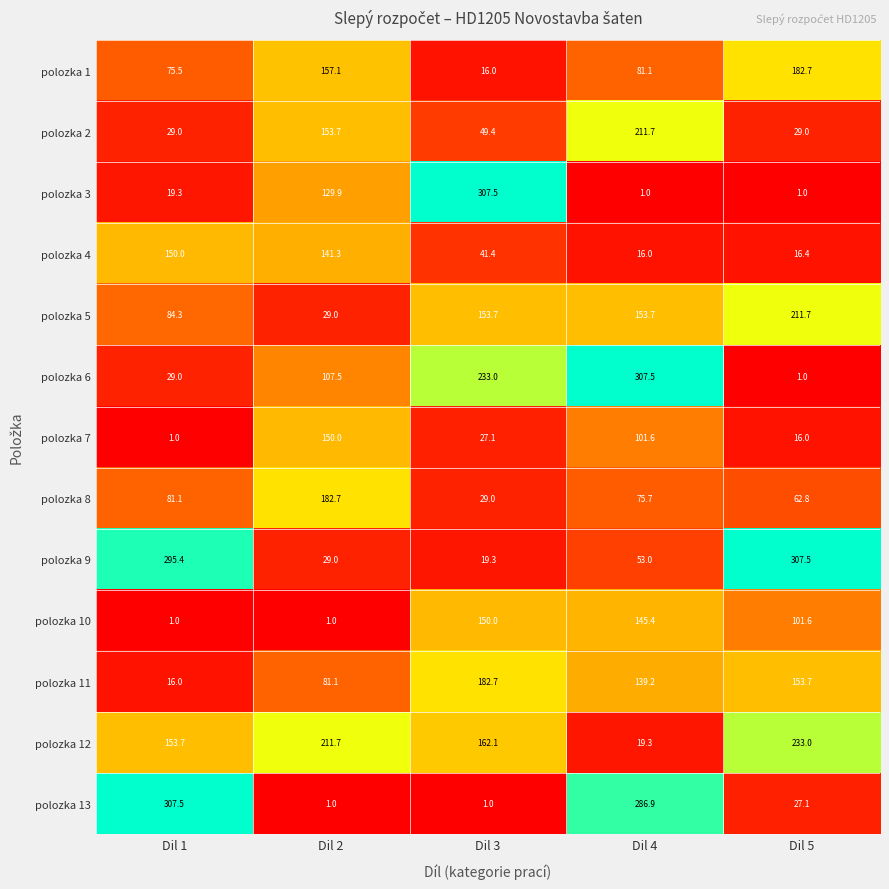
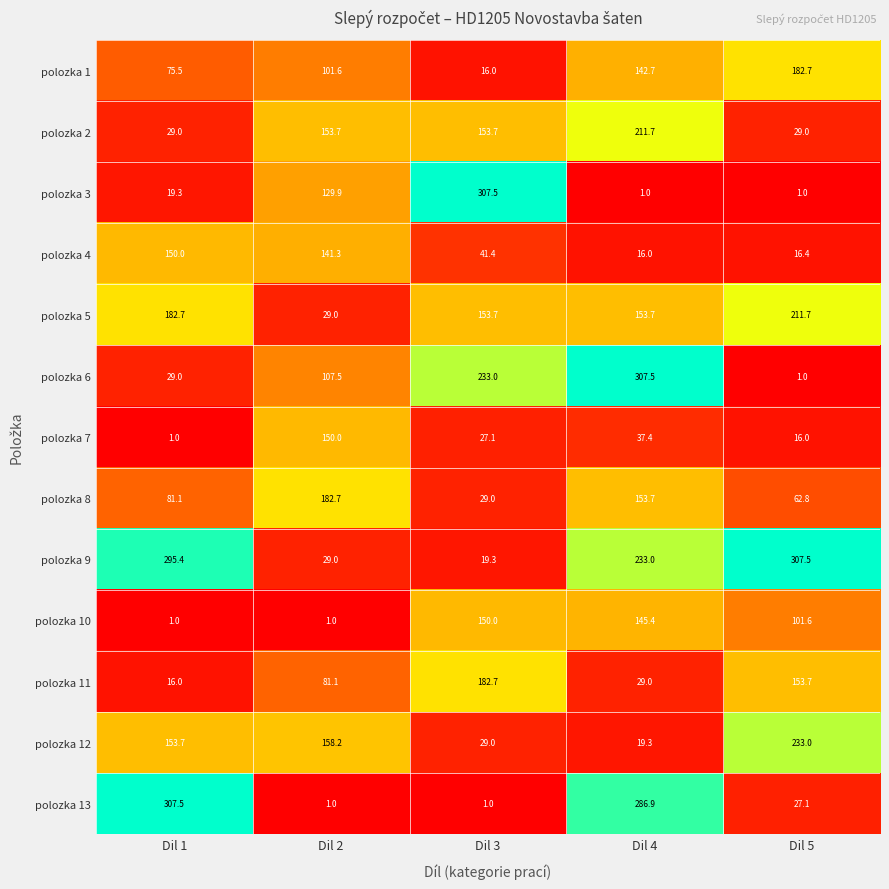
  {
    "polozka 1": {
      "Dil 1": 75.5,
-     "Dil 2": 157.1,
+     "Dil 2": 101.6,
      "Dil 3": 16.0,
-     "Dil 4": 81.1,
+     "Dil 4": 142.7,
      "Dil 5": 182.7
    },
    "polozka 2": {
      "Dil 1": 29.0,
      "Dil 2": 153.7,
-     "Dil 3": 49.4,
+     "Dil 3": 153.7,
      "Dil 4": 211.7,
      "Dil 5": 29.0
    },
    "polozka 3": {
      "Dil 1": 19.3,
      "Dil 2": 129.9,
      "Dil 3": 307.5,
      "Dil 4": 1.0,
      "Dil 5": 1.0
    },
    "polozka 4": {
      "Dil 1": 150.0,
      "Dil 2": 141.3,
      "Dil 3": 41.4,
      "Dil 4": 16.0,
      "Dil 5": 16.4
    },
    "polozka 5": {
-     "Dil 1": 84.3,
+     "Dil 1": 182.7,
      "Dil 2": 29.0,
      "Dil 3": 153.7,
      "Dil 4": 153.7,
      "Dil 5": 211.7
    },
    "polozka 6": {
      "Dil 1": 29.0,
      "Dil 2": 107.5,
      "Dil 3": 233.0,
      "Dil 4": 307.5,
      "Dil 5": 1.0
    },
    "polozka 7": {
      "Dil 1": 1.0,
      "Dil 2": 150.0,
      "Dil 3": 27.1,
-     "Dil 4": 101.6,
+     "Dil 4": 37.4,
      "Dil 5": 16.0
    },
    "polozka 8": {
      "Dil 1": 81.1,
      "Dil 2": 182.7,
      "Dil 3": 29.0,
-     "Dil 4": 75.7,
+     "Dil 4": 153.7,
      "Dil 5": 62.8
    },
    "polozka 9": {
      "Dil 1": 295.4,
      "Dil 2": 29.0,
      "Dil 3": 19.3,
-     "Dil 4": 53.0,
+     "Dil 4": 233.0,
      "Dil 5": 307.5
    },
    "polozka 10": {
      "Dil 1": 1.0,
      "Dil 2": 1.0,
      "Dil 3": 150.0,
      "Dil 4": 145.4,
      "Dil 5": 101.6
    },
    "polozka 11": {
      "Dil 1": 16.0,
      "Dil 2": 81.1,
      "Dil 3": 182.7,
-     "Dil 4": 139.2,
+     "Dil 4": 29.0,
      "Dil 5": 153.7
    },
    "polozka 12": {
      "Dil 1": 153.7,
-     "Dil 2": 211.7,
-     "Dil 3": 162.1,
+     "Dil 2": 158.2,
+     "Dil 3": 29.0,
      "Dil 4": 19.3,
      "Dil 5": 233.0
    },
    "polozka 13": {
      "Dil 1": 307.5,
      "Dil 2": 1.0,
      "Dil 3": 1.0,
      "Dil 4": 286.9,
      "Dil 5": 27.1
    }
  }
